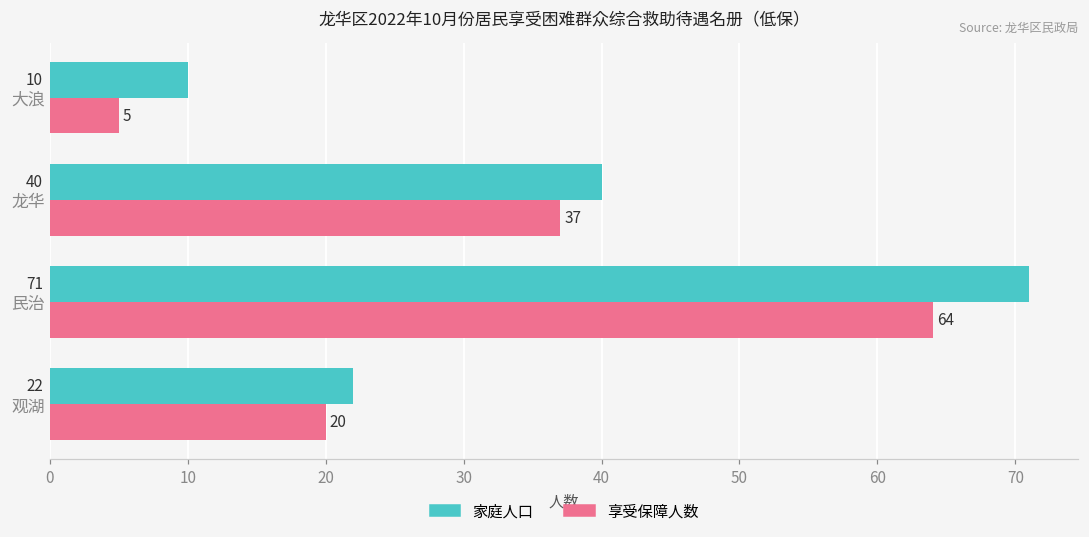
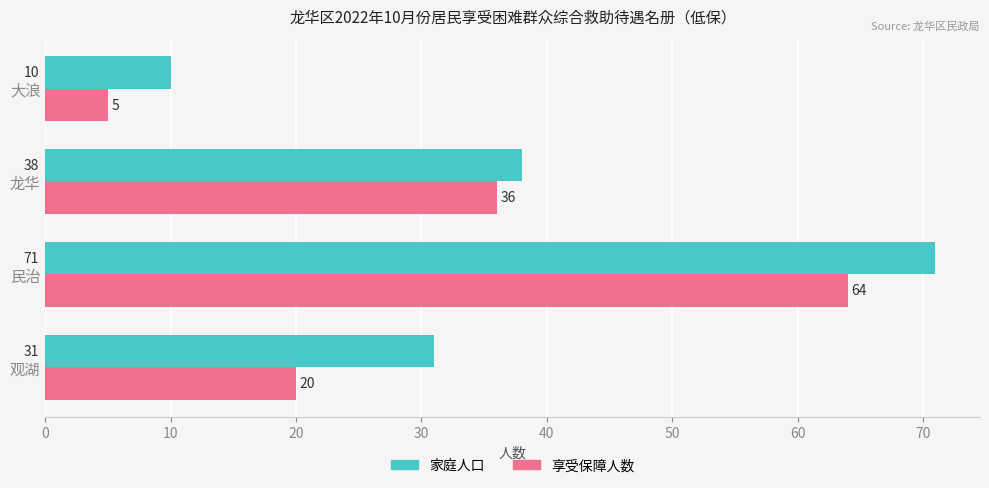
  {
    "家庭人口": {
-     "龙华": 40,
-     "观湖": 22
+     "龙华": 38,
+     "观湖": 31
    },
    "享受保障人数": {
      "大浪": 5,
-     "龙华": 37,
+     "龙华": 36,
      "民治": 64,
      "观湖": 20
    }
  }
